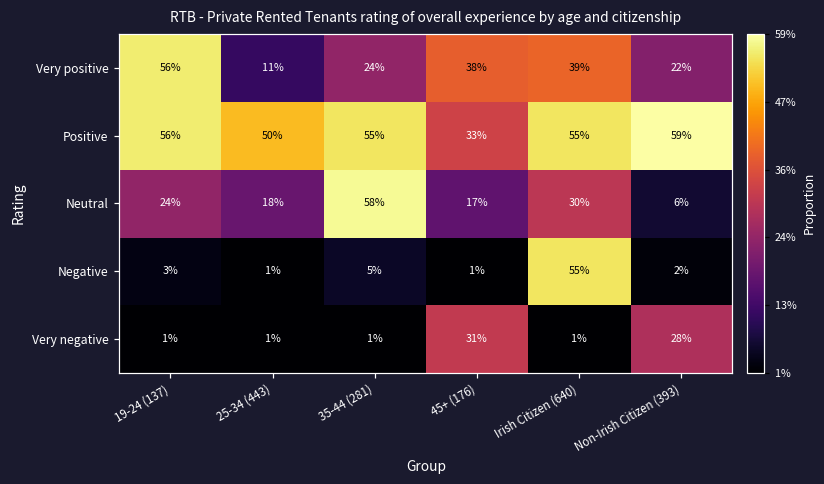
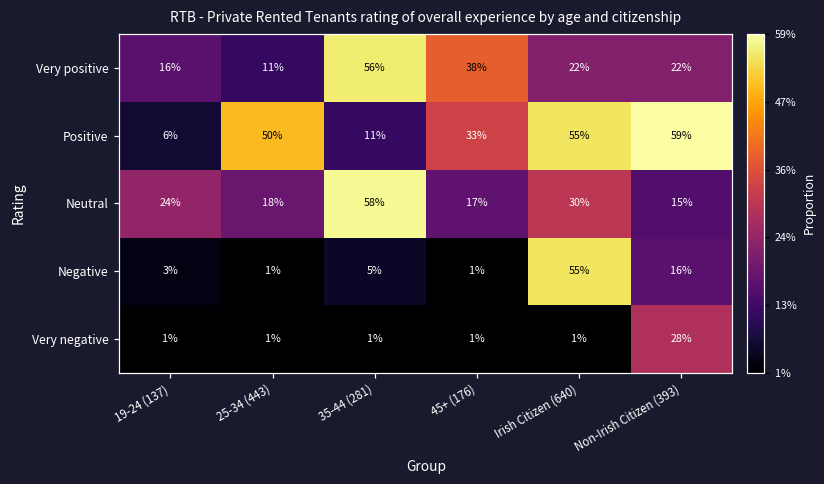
  {
    "Very positive": {
-     "19-24 (137)": "56%",
+     "19-24 (137)": "16%",
      "25-34 (443)": "11%",
-     "35-44 (281)": "24%",
+     "35-44 (281)": "56%",
      "45+ (176)": "38%",
-     "Irish Citizen (640)": "39%",
+     "Irish Citizen (640)": "22%",
      "Non-Irish Citizen (393)": "22%"
    },
    "Positive": {
-     "19-24 (137)": "56%",
+     "19-24 (137)": "6%",
      "25-34 (443)": "50%",
-     "35-44 (281)": "55%",
+     "35-44 (281)": "11%",
      "45+ (176)": "33%",
      "Irish Citizen (640)": "55%",
      "Non-Irish Citizen (393)": "59%"
    },
    "Neutral": {
      "19-24 (137)": "24%",
      "25-34 (443)": "18%",
      "35-44 (281)": "58%",
      "45+ (176)": "17%",
      "Irish Citizen (640)": "30%",
-     "Non-Irish Citizen (393)": "6%"
+     "Non-Irish Citizen (393)": "15%"
    },
    "Negative": {
      "19-24 (137)": "3%",
      "25-34 (443)": "1%",
      "35-44 (281)": "5%",
      "45+ (176)": "1%",
      "Irish Citizen (640)": "55%",
-     "Non-Irish Citizen (393)": "2%"
+     "Non-Irish Citizen (393)": "16%"
    },
    "Very negative": {
      "19-24 (137)": "1%",
      "25-34 (443)": "1%",
      "35-44 (281)": "1%",
-     "45+ (176)": "31%",
+     "45+ (176)": "1%",
      "Irish Citizen (640)": "1%",
      "Non-Irish Citizen (393)": "28%"
    }
  }
